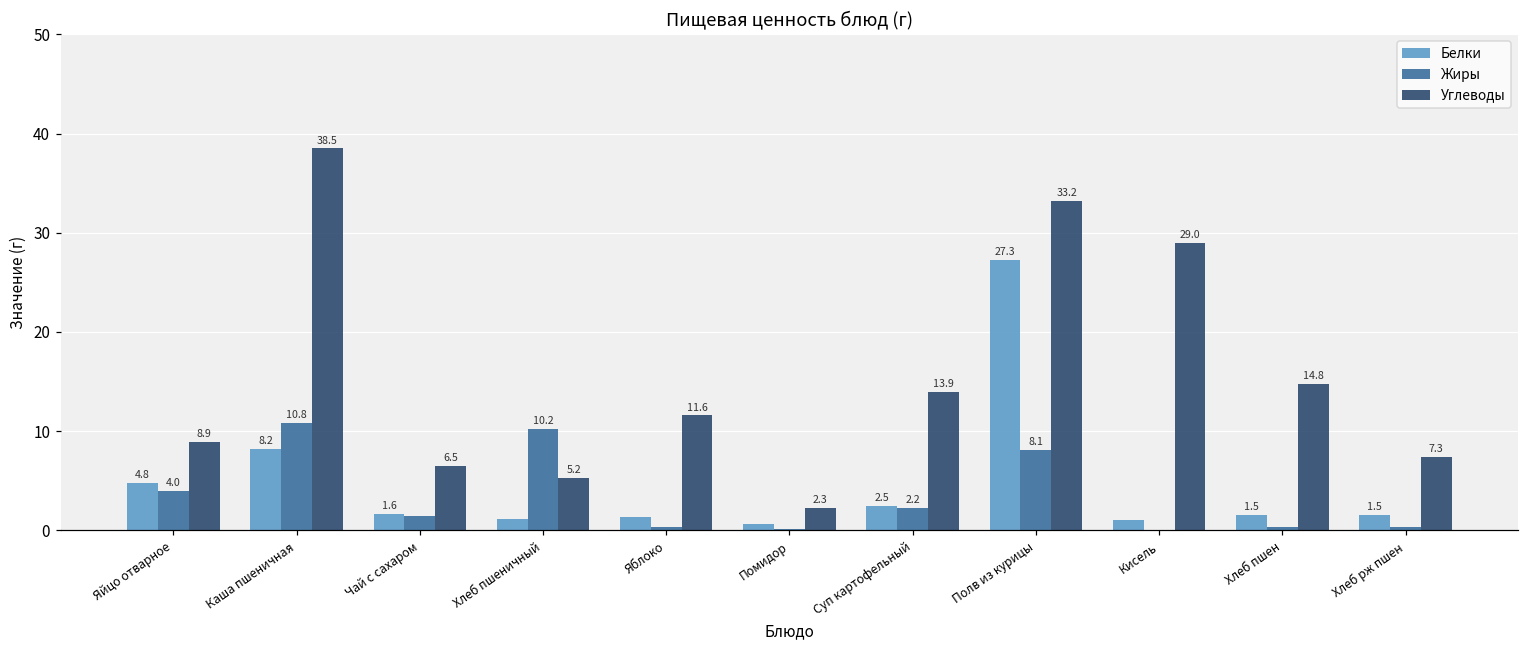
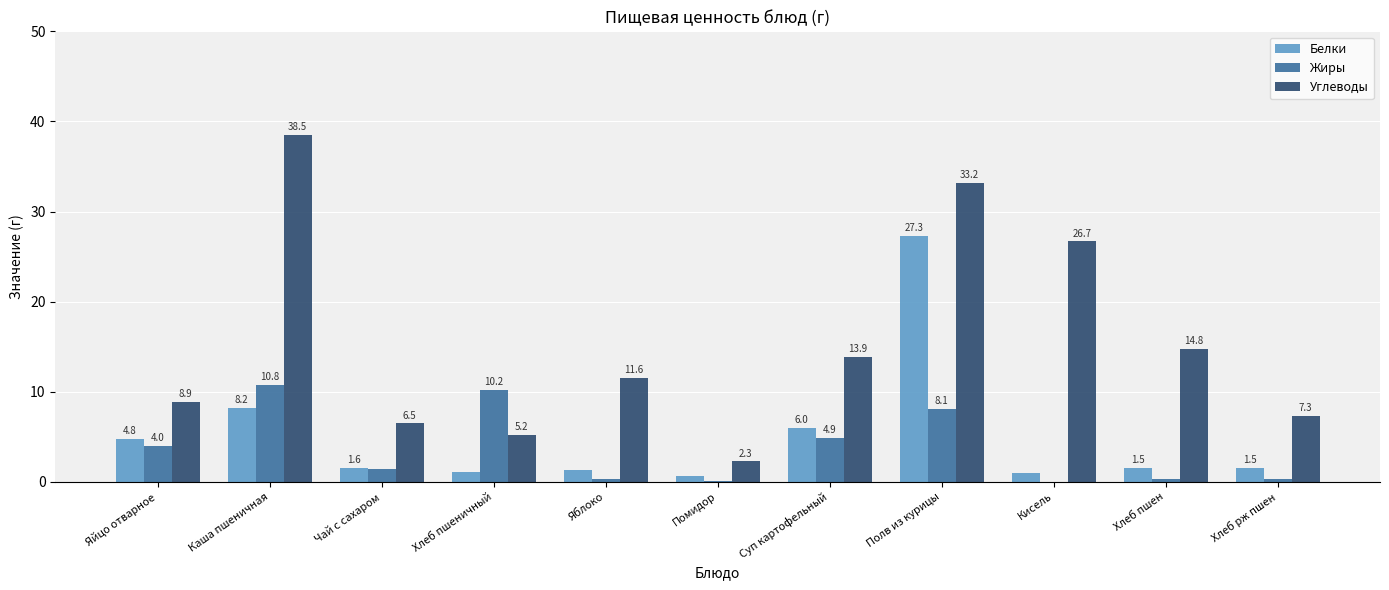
  {
    "Белки": {
      "Яйцо отварное": 4.8,
      "Каша пшеничная": 8.2,
      "Чай с сахаром": 1.6,
-     "Суп картофельный": 2.5,
+     "Суп картофельный": 6.0,
      "Полв из курицы": 27.3,
      "Хлеб пшен": 1.5,
      "Хлеб рж пшен": 1.5
    },
    "Жиры": {
      "Яйцо отварное": 4.0,
      "Каша пшеничная": 10.8,
      "Хлеб пшеничный": 10.2,
-     "Суп картофельный": 2.2,
+     "Суп картофельный": 4.9,
      "Полв из курицы": 8.1
    },
    "Углеводы": {
      "Яйцо отварное": 8.9,
      "Каша пшеничная": 38.5,
      "Чай с сахаром": 6.5,
      "Хлеб пшеничный": 5.2,
      "Яблоко": 11.6,
      "Помидор": 2.3,
      "Суп картофельный": 13.9,
      "Полв из курицы": 33.2,
-     "Кисель": 29.0,
+     "Кисель": 26.7,
      "Хлеб пшен": 14.8,
      "Хлеб рж пшен": 7.3
    }
  }
